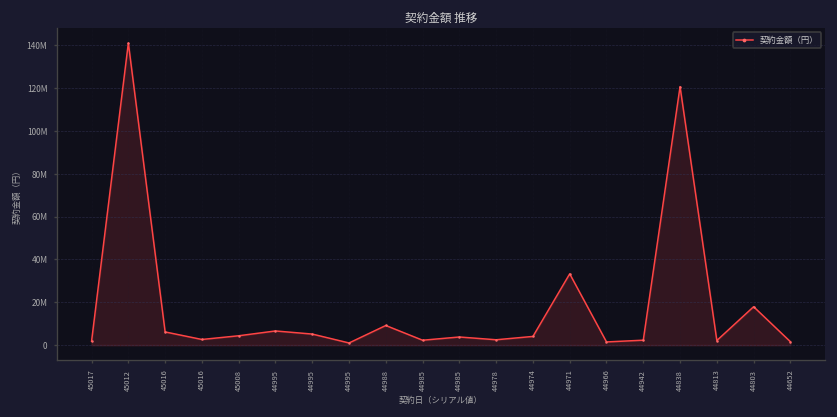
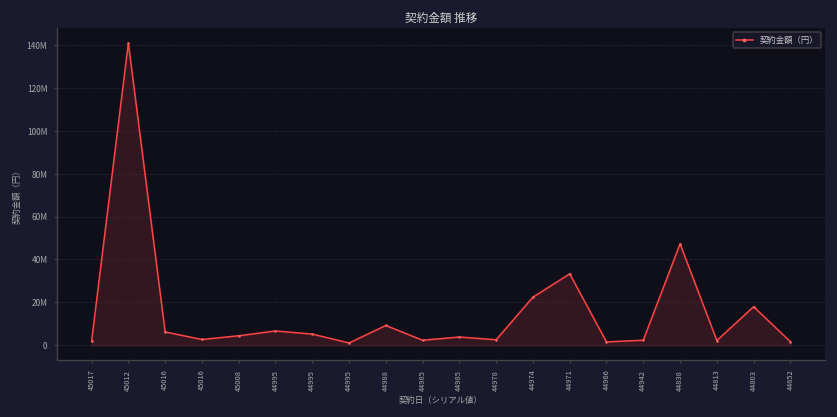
  {
    "45017": 2000000,
    "45012": 141000000,
    "45008": 4000000,
    "44988": 9000000,
    "44978": 3000000,
-   "44974": 4000000,
+   "44974": 22000000,
    "44971": 33000000,
    "44966": 1000000,
    "44942": 2000000,
-   "44838": 121000000,
+   "44838": 47000000,
    "44813": 2000000,
    "44803": 18000000,
    "44652": 2000000
  }
